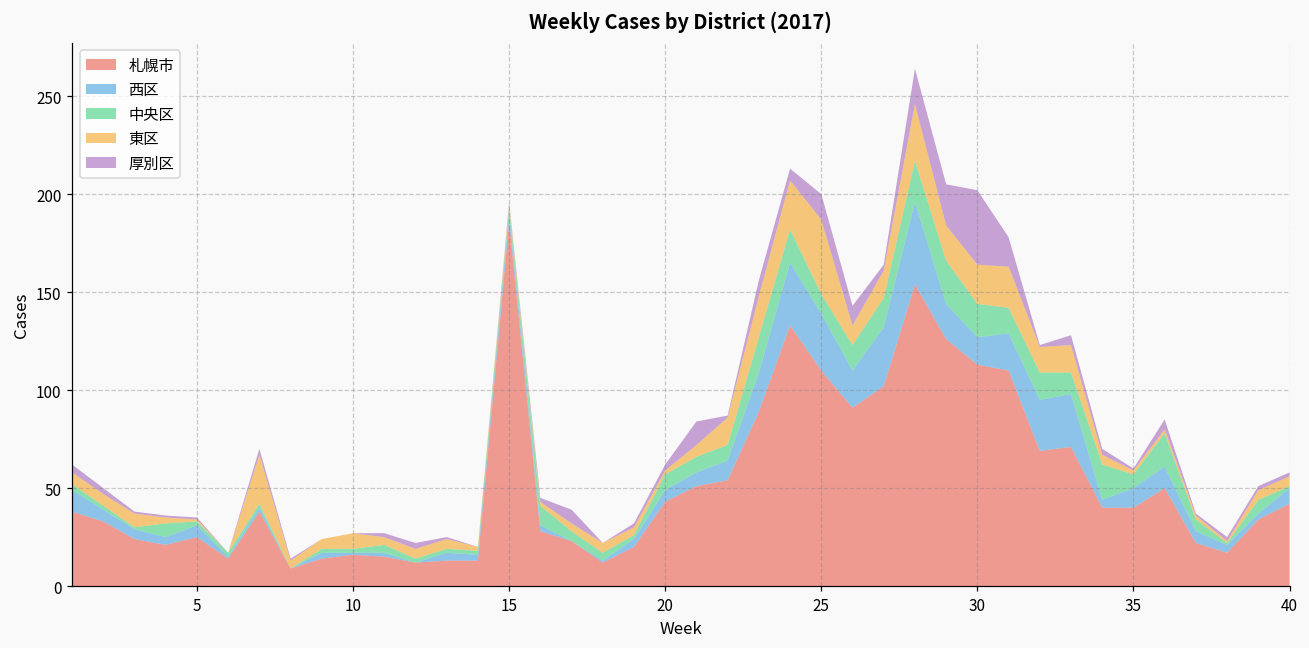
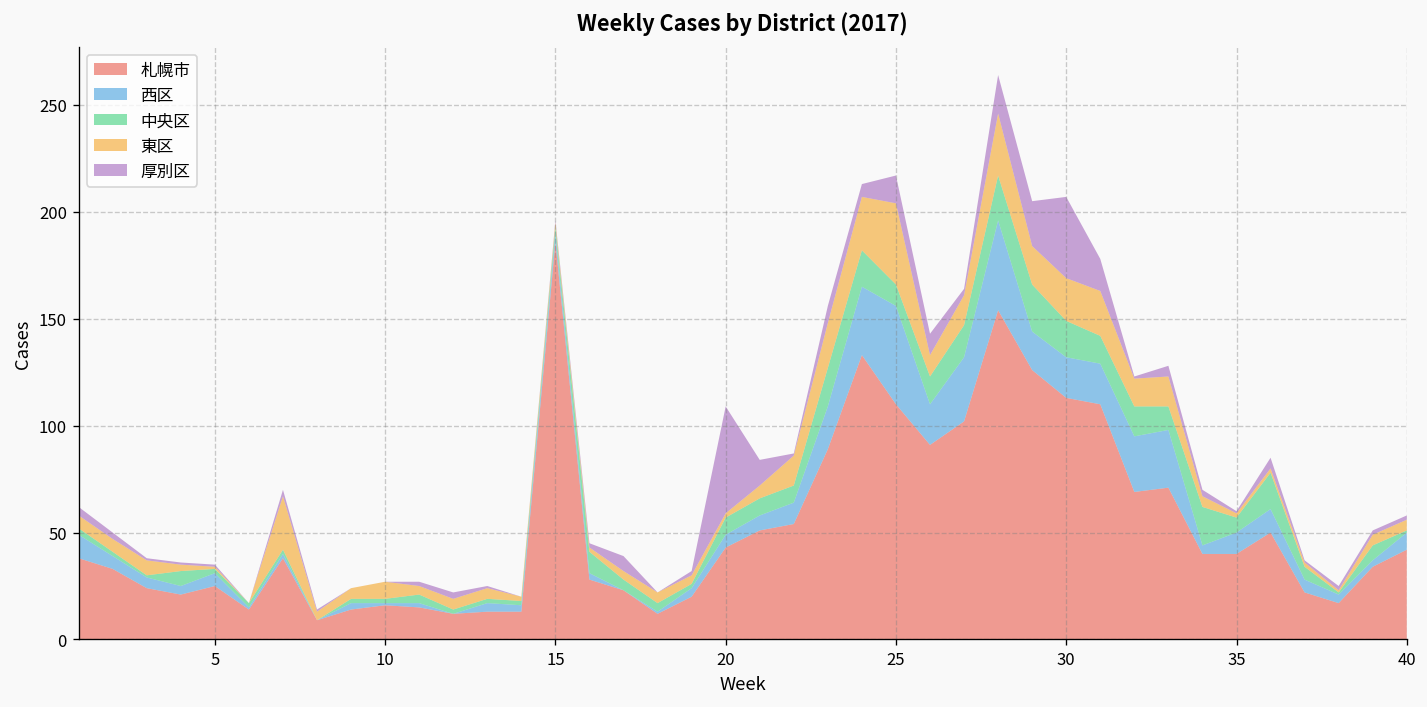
  {
    "札幌市": {
      "5": 25,
      "15": 186,
      "20": 43,
      "25": 110,
      "30": 113,
      "35": 40,
      "40": 42
    },
    "西区": {
      "5": 6,
      "15": 4,
      "20": 6,
-     "25": 29,
-     "30": 14,
+     "25": 46,
+     "30": 19,
      "35": 10
    },
    "中央区": {
      "10": 2,
      "15": 3,
      "20": 8,
      "25": 10,
      "30": 17,
      "35": 7
    },
    "東区": {
      "20": 2,
      "25": 38,
      "30": 20,
      "40": 5
    },
    "厚別区": {
-     "20": 3,
+     "20": 50,
      "25": 13,
      "30": 38,
      "40": 2
    }
  }
